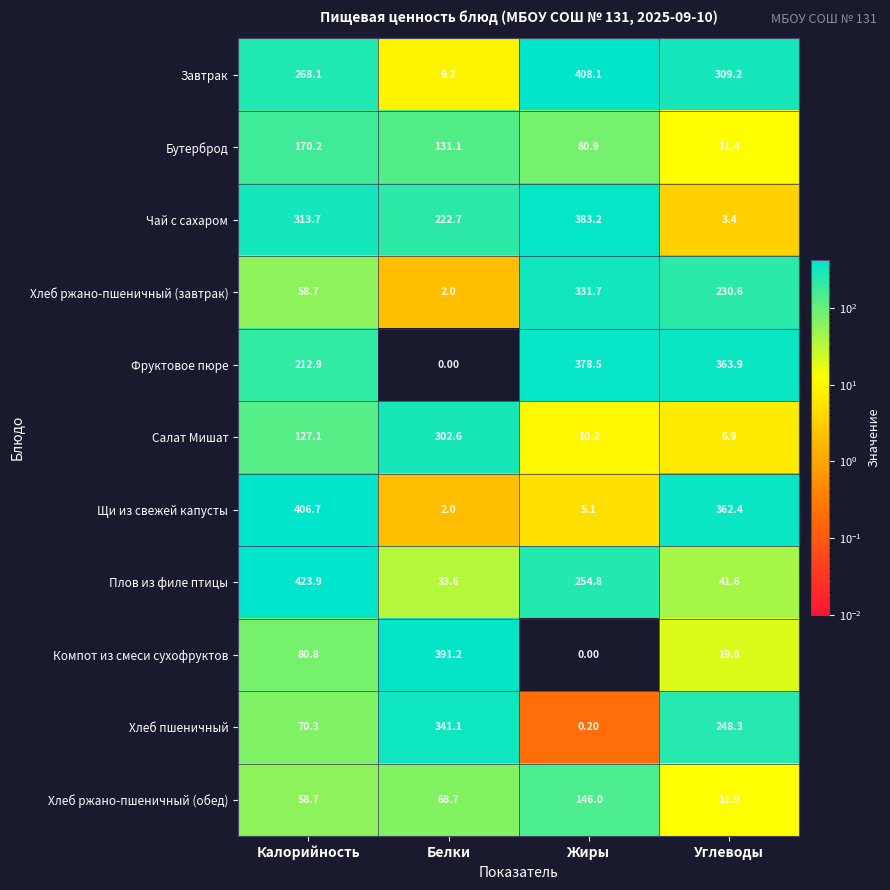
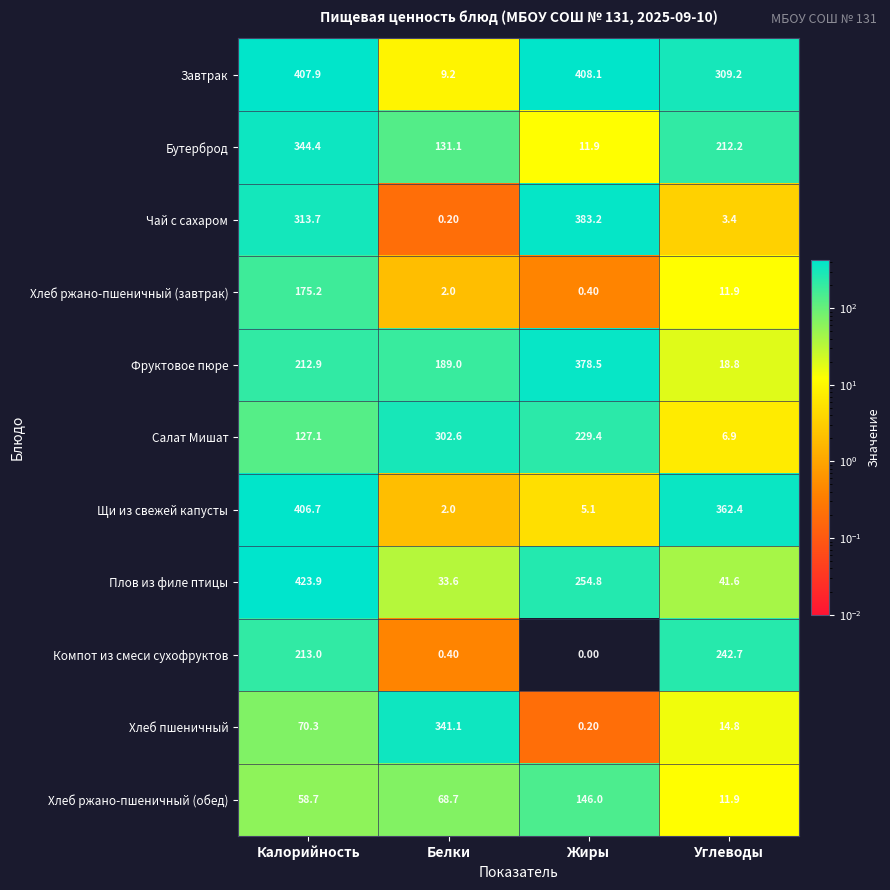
  {
    "Завтрак": {
-     "Калорийность": 268.1,
+     "Калорийность": 407.9,
      "Белки": 9.2,
      "Жиры": 408.1,
      "Углеводы": 309.2
    },
    "Бутерброд": {
-     "Калорийность": 170.2,
+     "Калорийность": 344.4,
      "Белки": 131.1,
-     "Жиры": 80.9,
-     "Углеводы": 11.4
+     "Жиры": 11.9,
+     "Углеводы": 212.2
    },
    "Чай с сахаром": {
      "Калорийность": 313.7,
-     "Белки": 222.7,
+     "Белки": 0.20,
      "Жиры": 383.2,
      "Углеводы": 3.4
    },
    "Хлеб ржано-пшеничный (завтрак)": {
-     "Калорийность": 58.7,
+     "Калорийность": 175.2,
      "Белки": 2.0,
-     "Жиры": 331.7,
-     "Углеводы": 230.6
+     "Жиры": 0.40,
+     "Углеводы": 11.9
    },
    "Фруктовое пюре": {
      "Калорийность": 212.9,
-     "Белки": 0.00,
+     "Белки": 189.0,
      "Жиры": 378.5,
-     "Углеводы": 363.9
+     "Углеводы": 18.8
    },
    "Салат Мишат": {
      "Калорийность": 127.1,
      "Белки": 302.6,
-     "Жиры": 10.2,
+     "Жиры": 229.4,
      "Углеводы": 6.9
    },
    "Щи из свежей капусты": {
      "Калорийность": 406.7,
      "Белки": 2.0,
      "Жиры": 5.1,
      "Углеводы": 362.4
    },
    "Плов из филе птицы": {
      "Калорийность": 423.9,
      "Белки": 33.6,
      "Жиры": 254.8,
      "Углеводы": 41.6
    },
    "Компот из смеси сухофруктов": {
-     "Калорийность": 80.8,
-     "Белки": 391.2,
+     "Калорийность": 213.0,
+     "Белки": 0.40,
      "Жиры": 0.00,
-     "Углеводы": 19.8
+     "Углеводы": 242.7
    },
    "Хлеб пшеничный": {
      "Калорийность": 70.3,
      "Белки": 341.1,
      "Жиры": 0.20,
-     "Углеводы": 248.3
+     "Углеводы": 14.8
    },
    "Хлеб ржано-пшеничный (обед)": {
      "Калорийность": 58.7,
      "Белки": 68.7,
      "Жиры": 146.0,
      "Углеводы": 11.9
    }
  }
